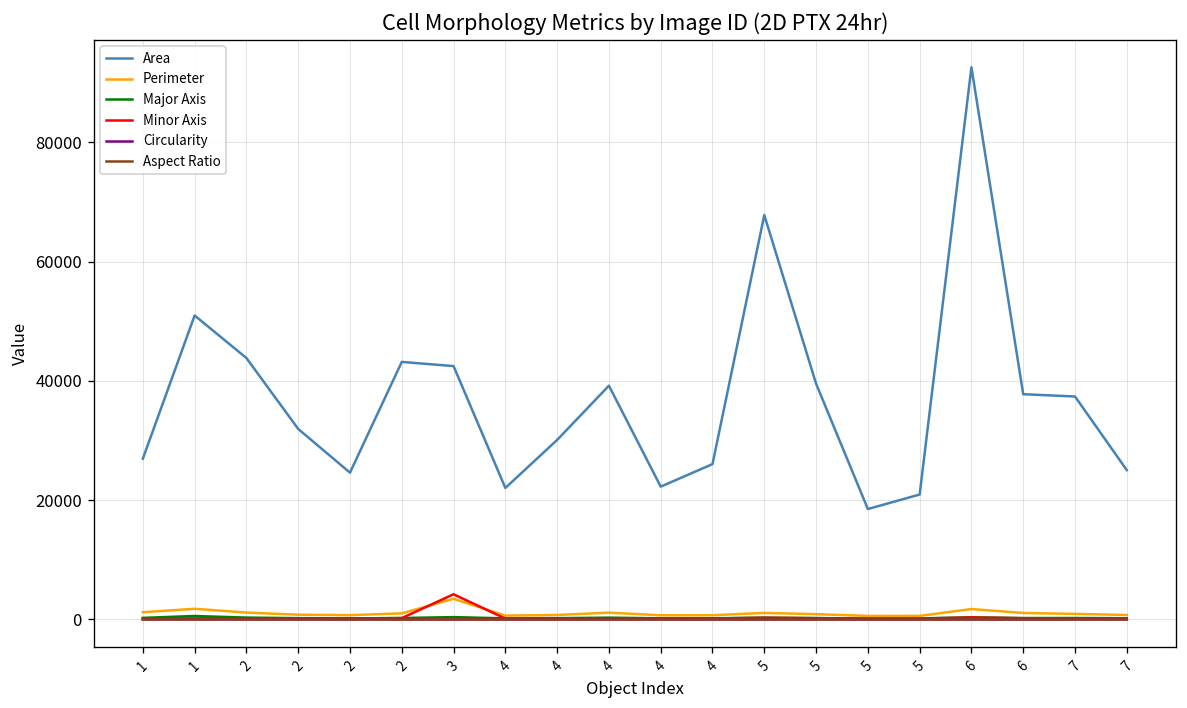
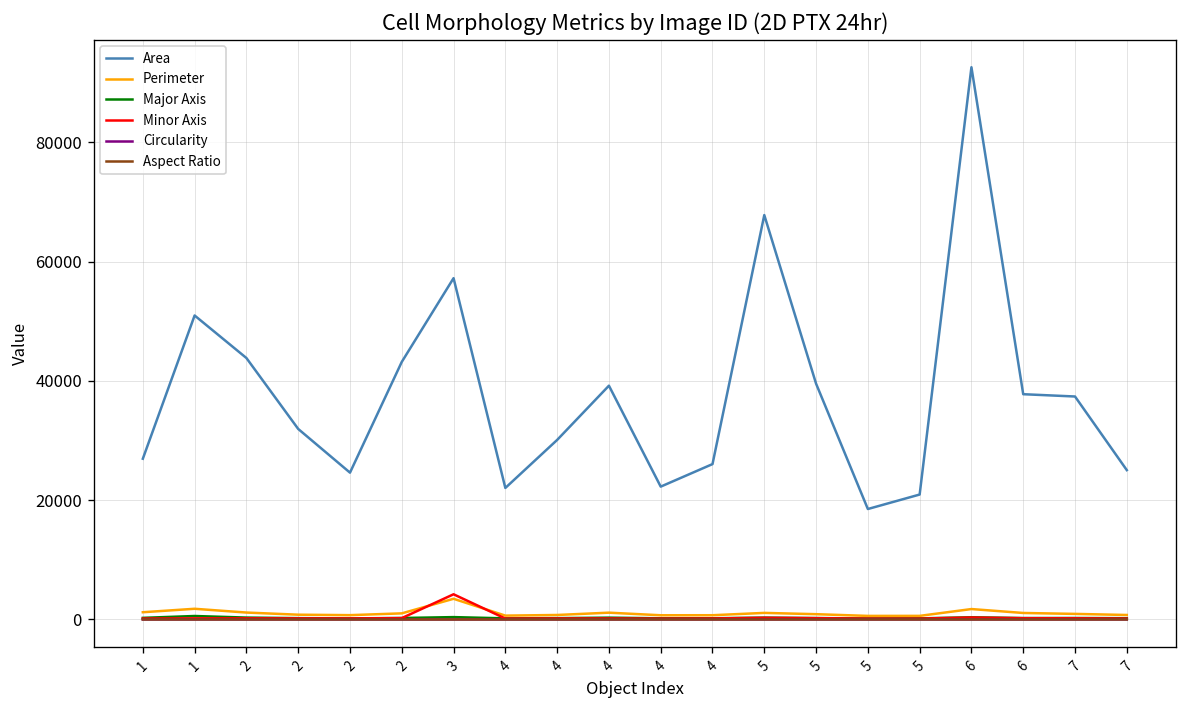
  {
    "Area": {
-     "3": 42000
+     "3": 57000
    },
    "Perimeter": {
      "3": 3000
    },
    "Minor Axis": {
      "3": 4000
    }
  }
